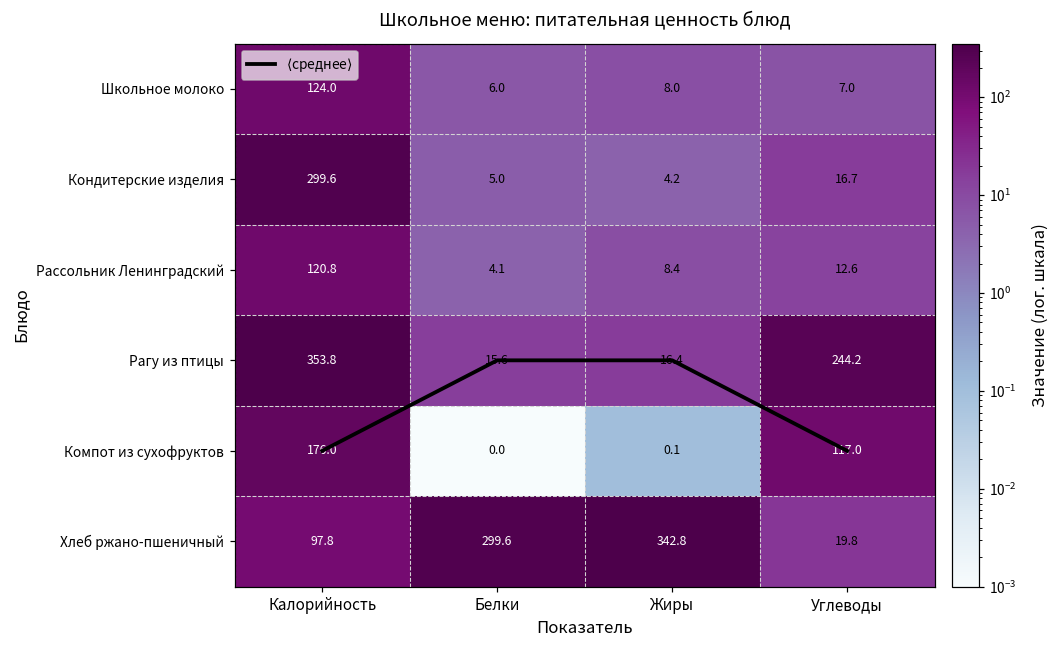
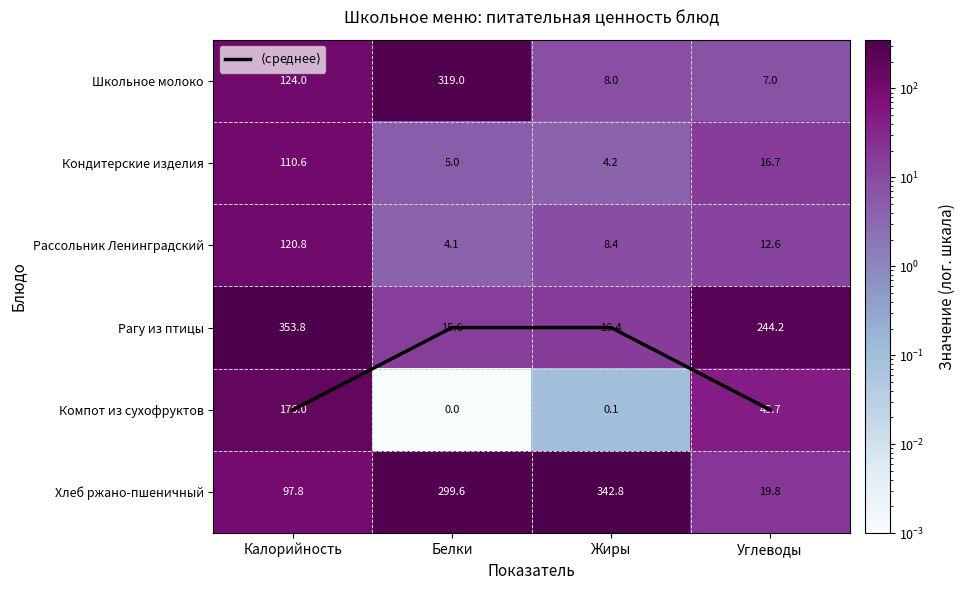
  {
    "Школьное молоко": {
      "Калорийность": 124.0,
-     "Белки": 6.0,
+     "Белки": 319.0,
      "Жиры": 8.0,
      "Углеводы": 7.0
    },
    "Кондитерские изделия": {
-     "Калорийность": 299.6,
+     "Калорийность": 110.6,
      "Белки": 5.0,
      "Жиры": 4.2,
      "Углеводы": 16.7
    },
    "Рассольник Ленинградский": {
      "Калорийность": 120.8,
      "Белки": 4.1,
      "Жиры": 8.4,
      "Углеводы": 12.6
    },
    "Рагу из птицы": {
      "Калорийность": 353.8,
      "Углеводы": 244.2
    },
    "Компот из сухофруктов": {
      "Белки": 0.0,
      "Жиры": 0.1,
-     "Углеводы": 117.0
+     "Углеводы": 45.7
    },
    "Хлеб ржано-пшеничный": {
      "Калорийность": 97.8,
      "Белки": 299.6,
      "Жиры": 342.8,
      "Углеводы": 19.8
    }
  }
